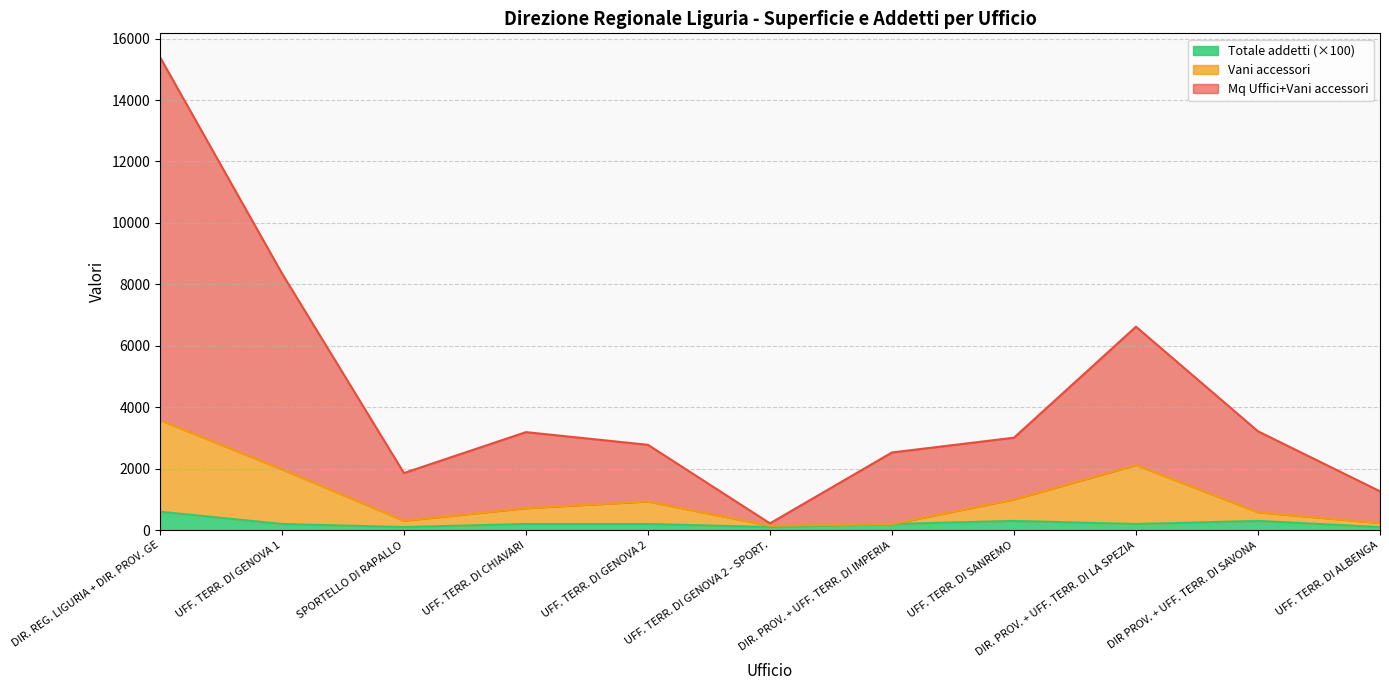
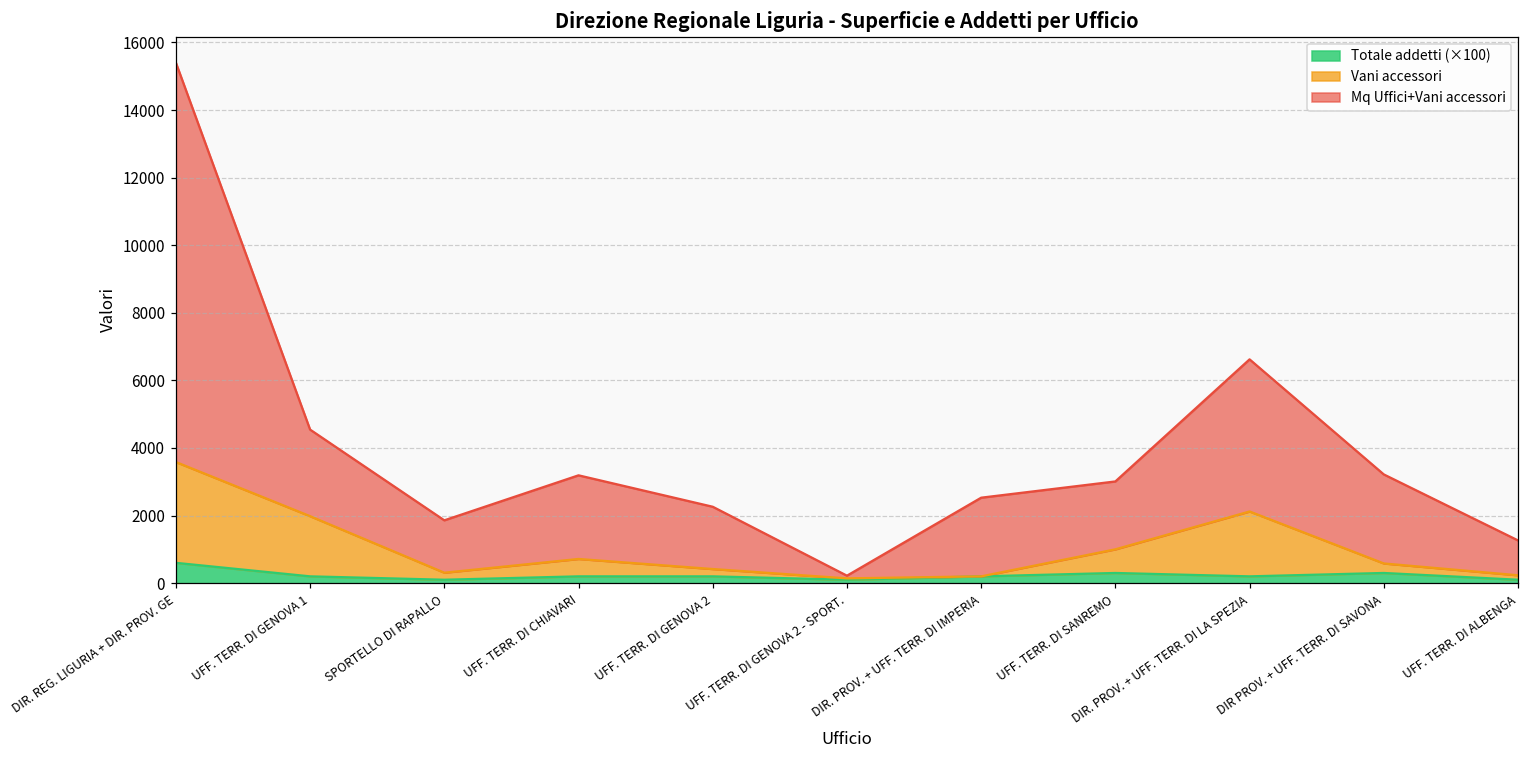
  {
    "Totale addetti (×100)": {
      "DIR. REG. LIGURIA + DIR. PROV. GE": 600,
      "UFF. TERR. DI GENOVA 1": 200,
      "SPORTELLO DI RAPALLO": 100,
      "UFF. TERR. DI CHIAVARI": 200,
      "UFF. TERR. DI GENOVA 2": 200,
      "UFF. TERR. DI SANREMO": 300,
      "DIR. PROV. + UFF. TERR. DI LA SPEZIA": 200,
      "DIR PROV. + UFF. TERR. DI SAVONA": 300,
      "UFF. TERR. DI ALBENGA": 100
    },
    "Vani accessori": {
      "DIR. REG. LIGURIA + DIR. PROV. GE": 3000,
      "UFF. TERR. DI GENOVA 1": 1800,
      "SPORTELLO DI RAPALLO": 200,
      "UFF. TERR. DI CHIAVARI": 500,
-     "UFF. TERR. DI GENOVA 2": 700,
+     "UFF. TERR. DI GENOVA 2": 200,
      "UFF. TERR. DI SANREMO": 700,
      "DIR. PROV. + UFF. TERR. DI LA SPEZIA": 1900,
      "DIR PROV. + UFF. TERR. DI SAVONA": 300,
      "UFF. TERR. DI ALBENGA": 100
    },
    "Mq Uffici+Vani accessori": {
      "DIR. REG. LIGURIA + DIR. PROV. GE": 11800,
-     "UFF. TERR. DI GENOVA 1": 6400,
+     "UFF. TERR. DI GENOVA 1": 2600,
      "SPORTELLO DI RAPALLO": 1600,
      "UFF. TERR. DI CHIAVARI": 2500,
      "UFF. TERR. DI GENOVA 2": 1800,
      "DIR. PROV. + UFF. TERR. DI IMPERIA": 2300,
      "UFF. TERR. DI SANREMO": 2000,
      "DIR. PROV. + UFF. TERR. DI LA SPEZIA": 4500,
      "DIR PROV. + UFF. TERR. DI SAVONA": 2600,
      "UFF. TERR. DI ALBENGA": 1000
    }
  }
